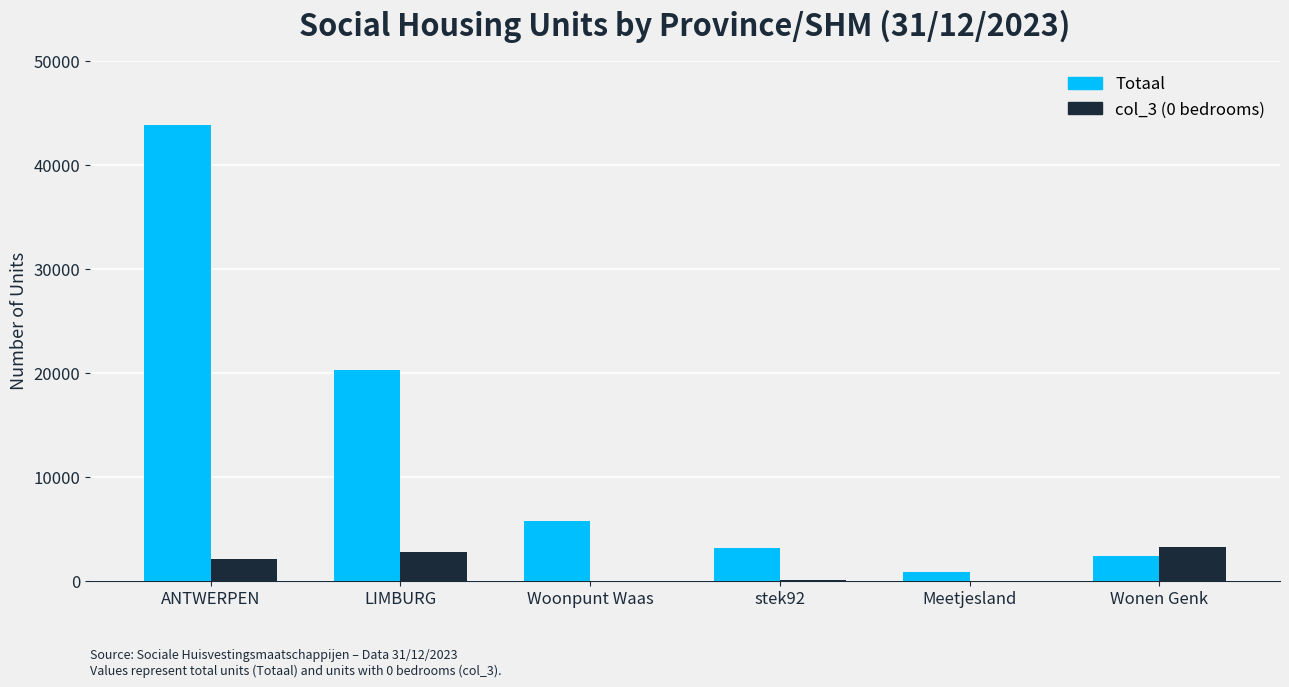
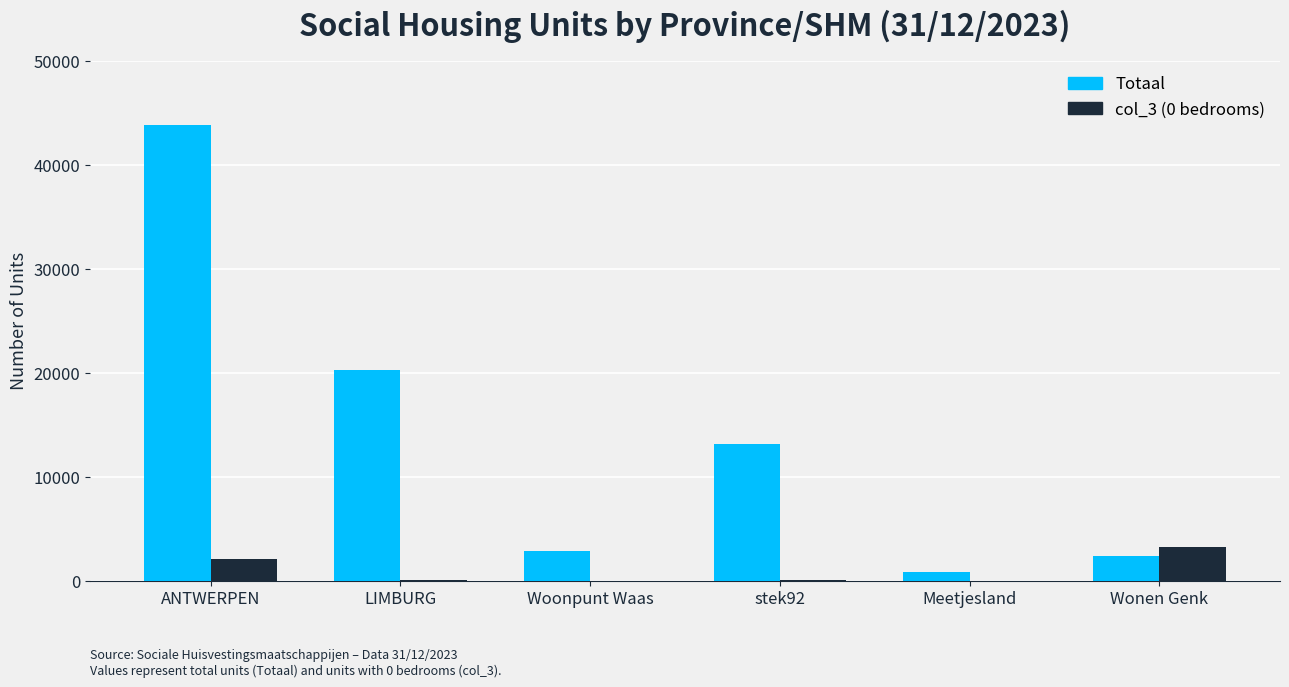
  {
    "Totaal": {
      "ANTWERPEN": 43800,
      "LIMBURG": 20300,
-     "Woonpunt Waas": 5800,
-     "stek92": 3200,
+     "Woonpunt Waas": 2900,
+     "stek92": 13200,
      "Meetjesland": 900,
      "Wonen Genk": 2400
    },
    "col_3 (0 bedrooms)": {
      "ANTWERPEN": 2100,
-     "LIMBURG": 2800,
+     "LIMBURG": 100,
      "Wonen Genk": 3200
    }
  }
